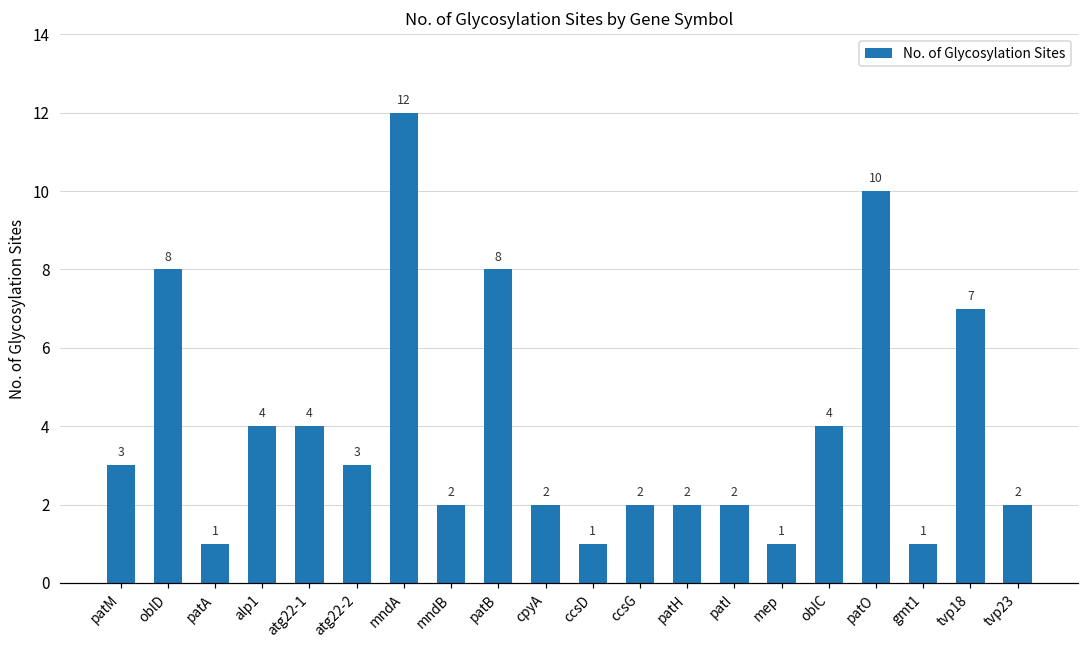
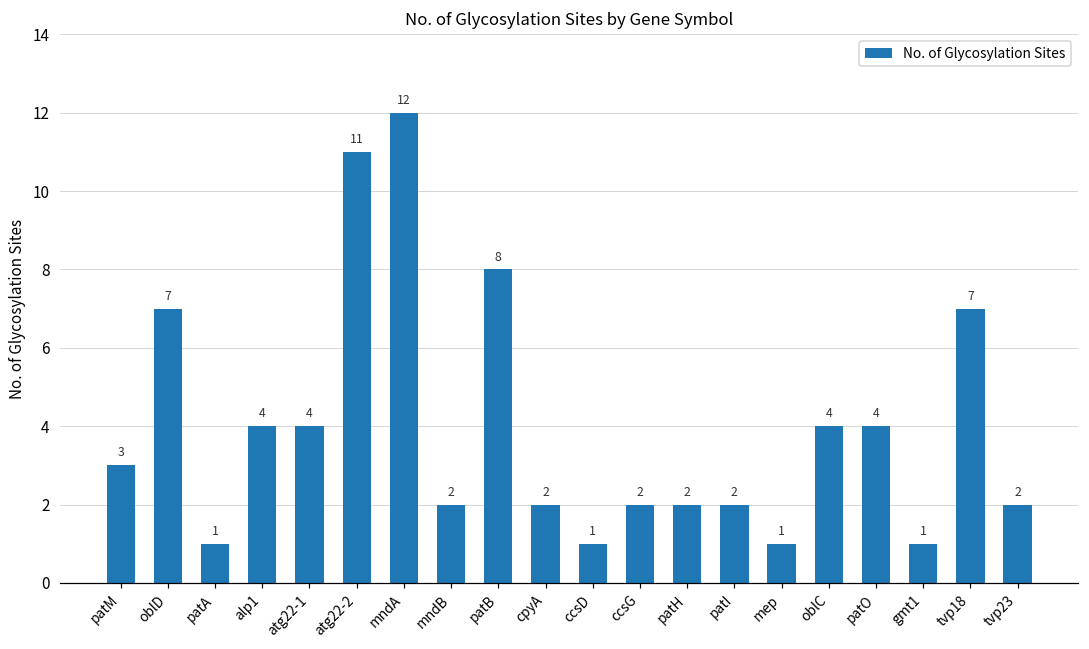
  {
    "patM": 3,
-   "oblD": 8,
+   "oblD": 7,
    "patA": 1,
    "alp1": 4,
    "atg22-1": 4,
-   "atg22-2": 3,
+   "atg22-2": 11,
    "mndA": 12,
    "mndB": 2,
    "patB": 8,
    "cpyA": 2,
    "ccsD": 1,
    "ccsG": 2,
    "patH": 2,
    "patI": 2,
    "mep": 1,
    "oblC": 4,
-   "patO": 10,
+   "patO": 4,
    "gmt1": 1,
    "tvp18": 7,
    "tvp23": 2
  }
